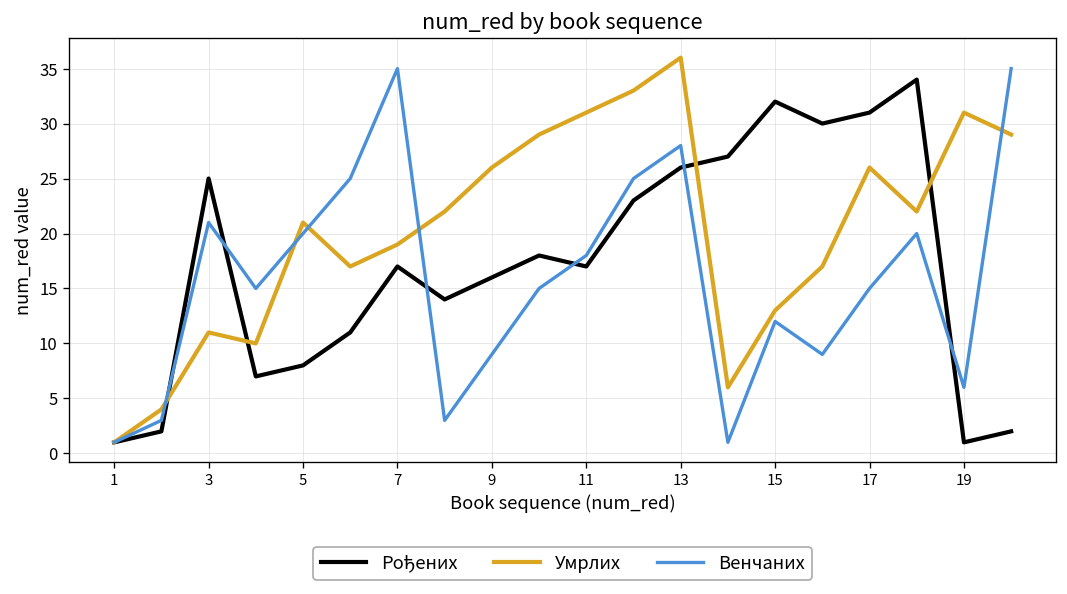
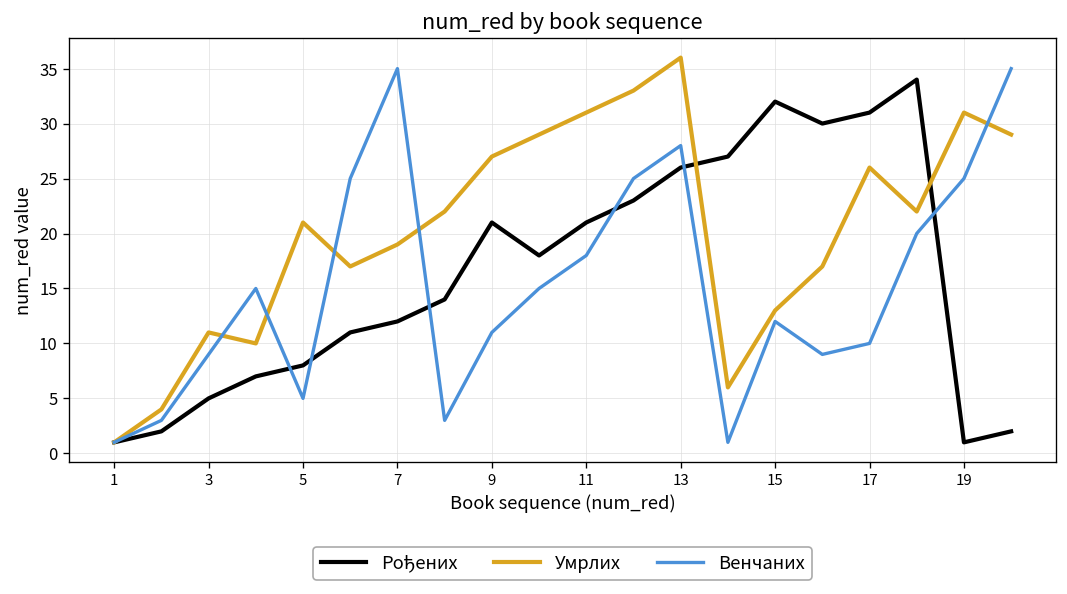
  {
    "Рођених": {
-     "3": 25,
+     "3": 5,
      "5": 8,
-     "7": 17,
-     "9": 16,
-     "11": 17,
+     "7": 12,
+     "9": 21,
+     "11": 21,
      "13": 26,
      "15": 32,
      "17": 31,
      "19": 1
    },
    "Умрлих": {
      "3": 11,
      "5": 21,
      "7": 19,
-     "9": 26,
+     "9": 27,
      "11": 31,
      "13": 36,
      "15": 13,
      "17": 26,
      "19": 31
    },
    "Венчаних": {
-     "3": 21,
-     "5": 20,
+     "3": 9,
+     "5": 5,
      "7": 35,
-     "9": 9,
+     "9": 11,
      "11": 18,
      "13": 28,
      "15": 12,
-     "17": 15,
-     "19": 6
+     "17": 10,
+     "19": 25
    }
  }
